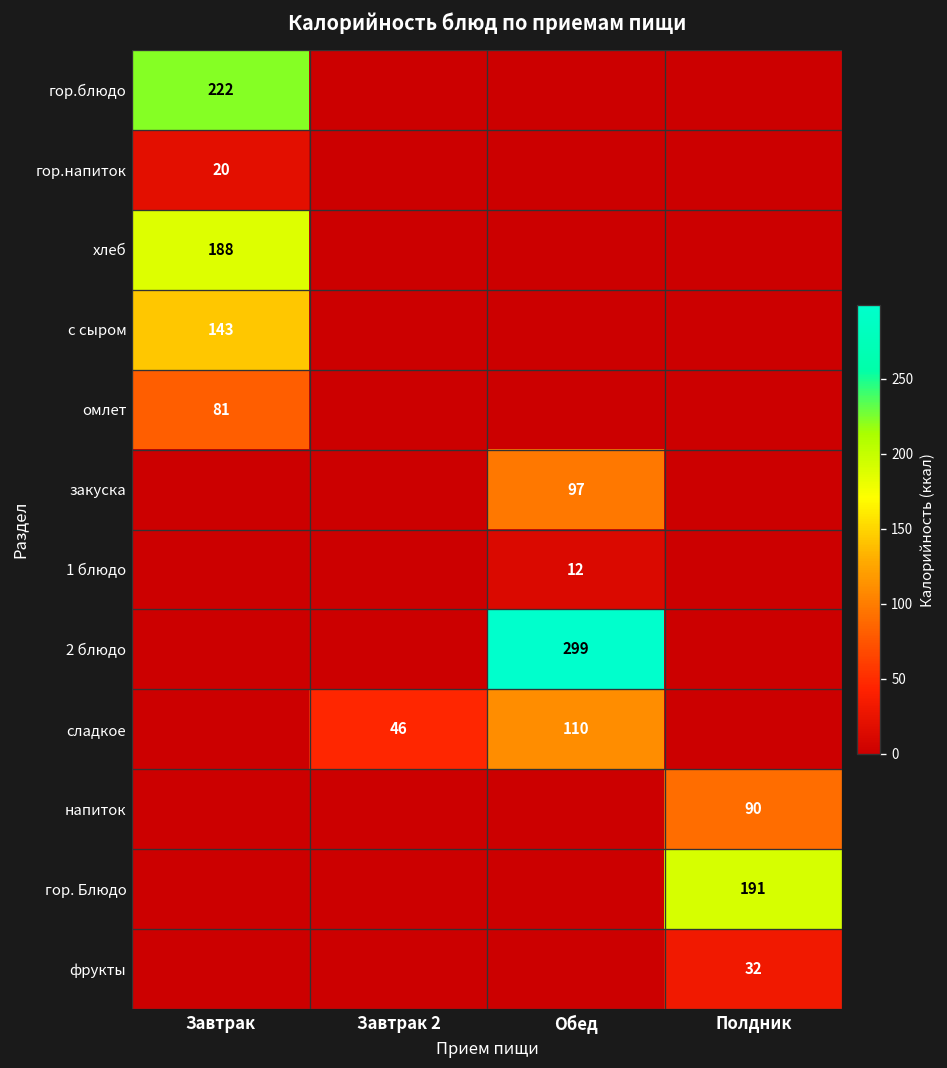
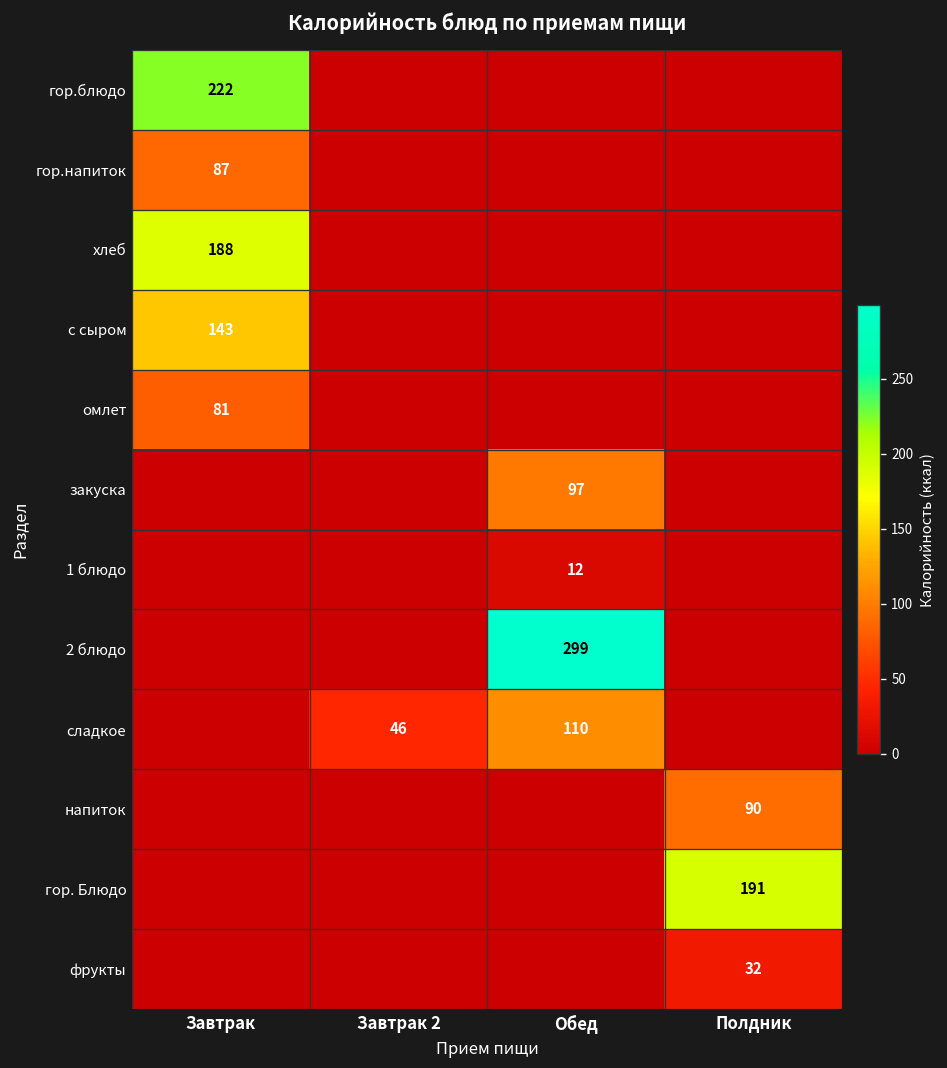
  {
    "гор.блюдо": {
      "Завтрак": 222
    },
    "гор.напиток": {
-     "Завтрак": 20
+     "Завтрак": 87
    },
    "хлеб": {
      "Завтрак": 188
    },
    "с сыром": {
      "Завтрак": 143
    },
    "омлет": {
      "Завтрак": 81
    },
    "закуска": {
      "Обед": 97
    },
    "1 блюдо": {
      "Обед": 12
    },
    "2 блюдо": {
      "Обед": 299
    },
    "сладкое": {
      "Завтрак 2": 46,
      "Обед": 110
    },
    "напиток": {
      "Полдник": 90
    },
    "гор. Блюдо": {
      "Полдник": 191
    },
    "фрукты": {
      "Полдник": 32
    }
  }
